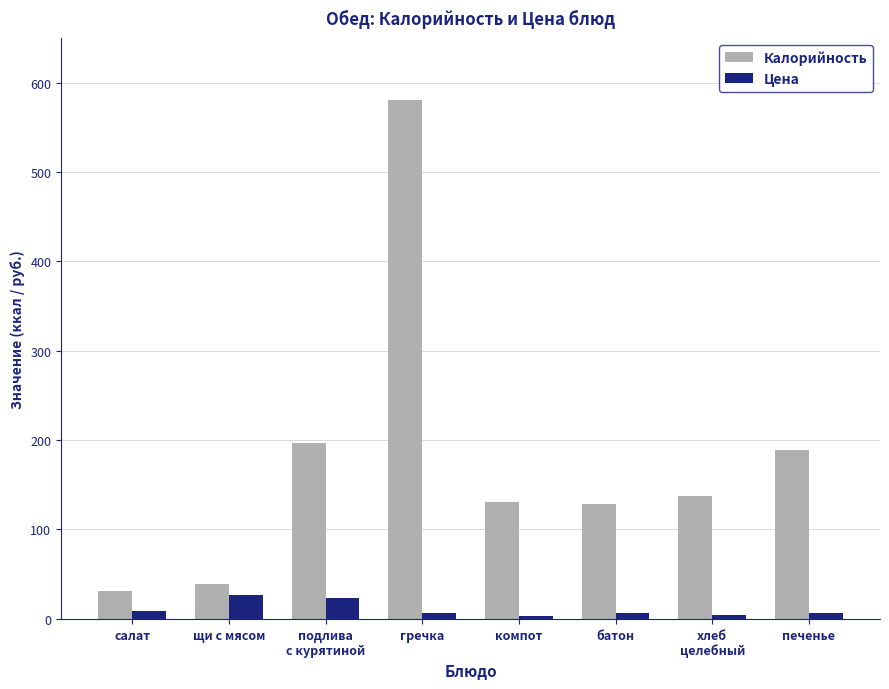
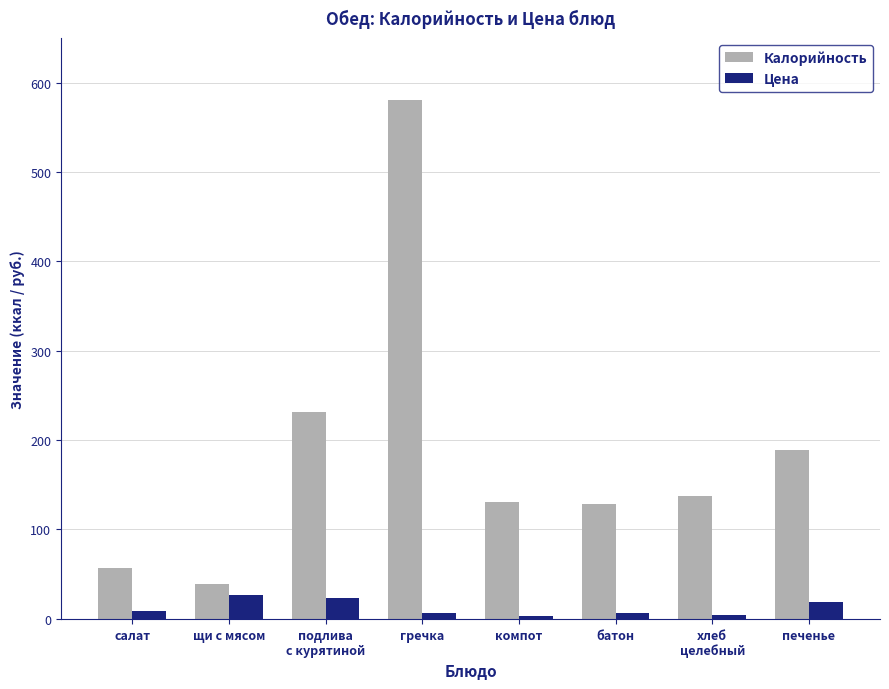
  {
    "Калорийность": {
-     "салат": 30,
+     "салат": 60,
      "щи с мясом": 40,
-     "подлива с курятиной": 200,
+     "подлива с курятиной": 230,
      "гречка": 580,
      "компот": 130,
      "батон": 130,
      "хлеб целебный": 140,
      "печенье": 190
    },
    "Цена": {
      "салат": 10,
      "щи с мясом": 30,
      "подлива с курятиной": 20,
      "гречка": 10,
      "компот": 0,
      "батон": 10,
      "хлеб целебный": 0,
-     "печенье": 10
+     "печенье": 20
    }
  }
